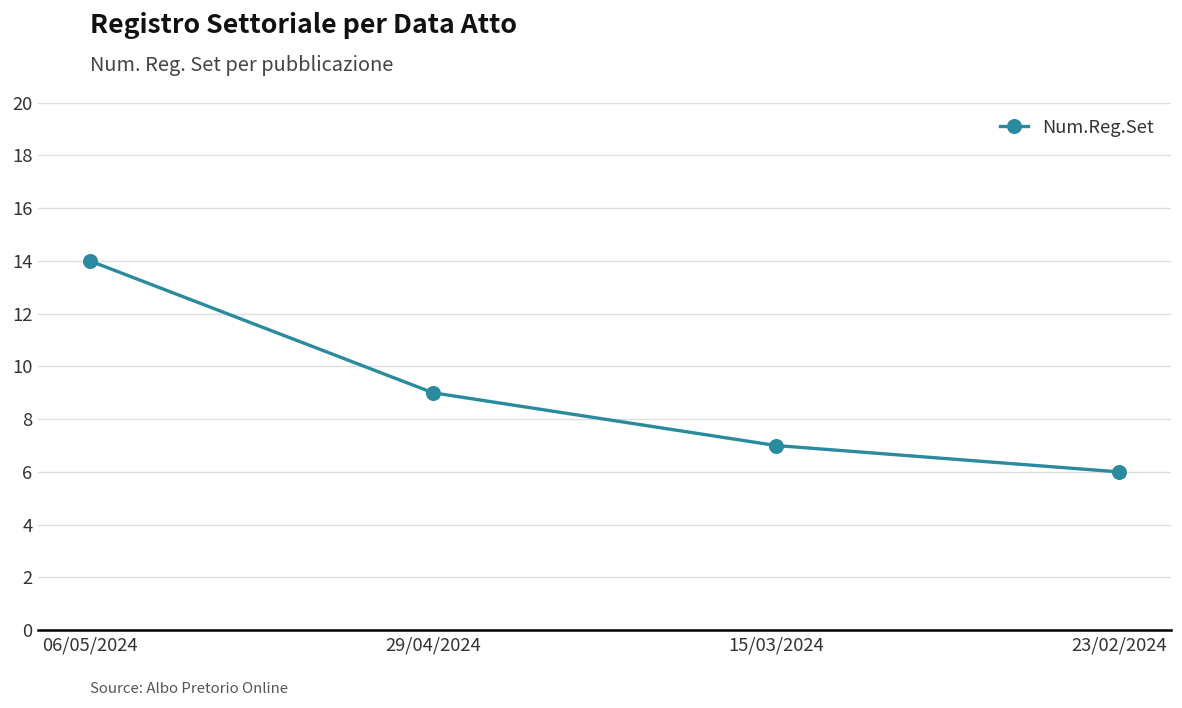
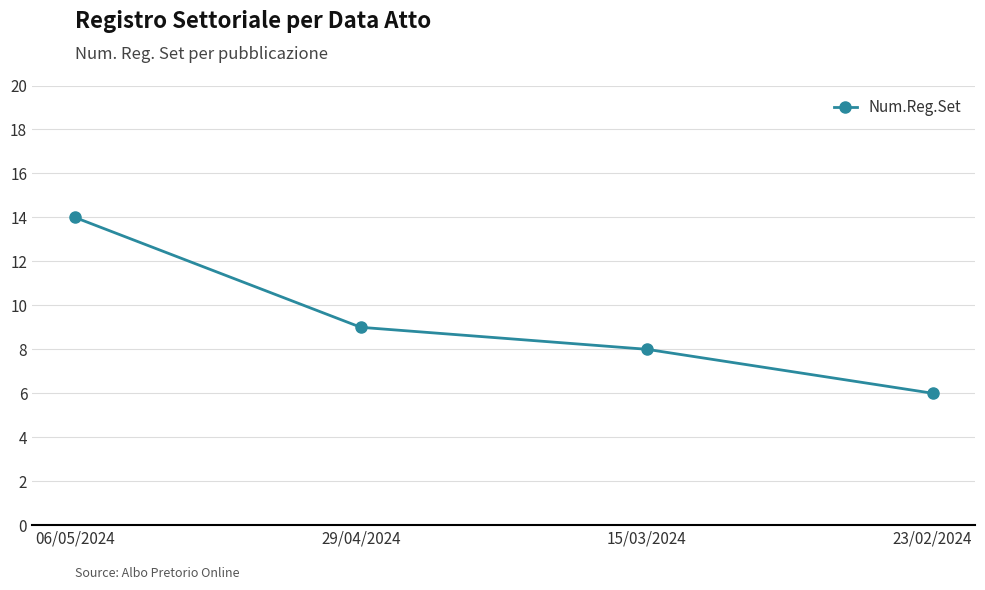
  {
    "06/05/2024": 14,
    "29/04/2024": 9,
-   "15/03/2024": 7,
+   "15/03/2024": 8,
    "23/02/2024": 6
  }
